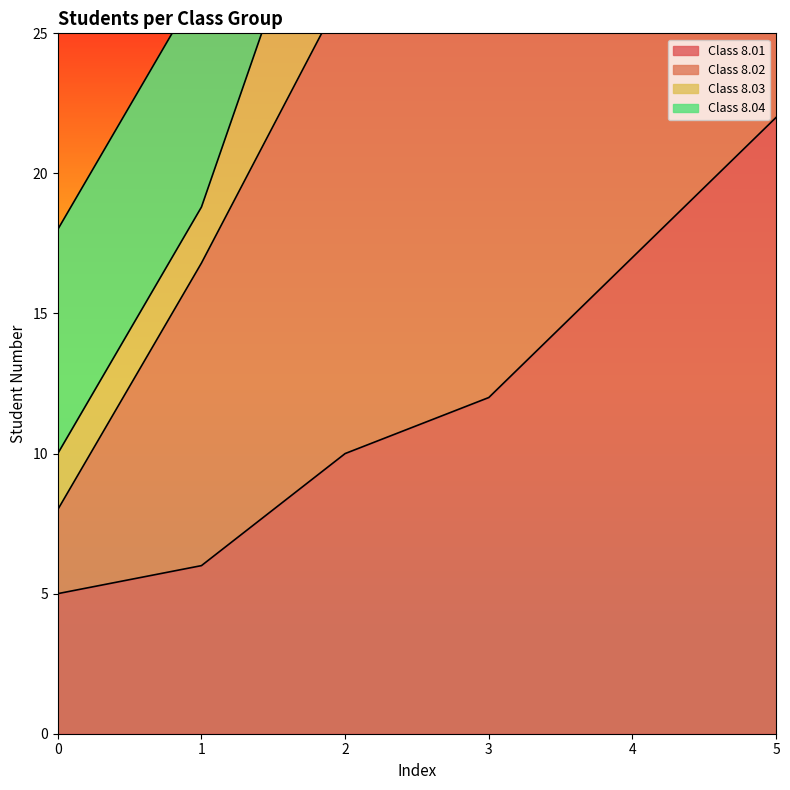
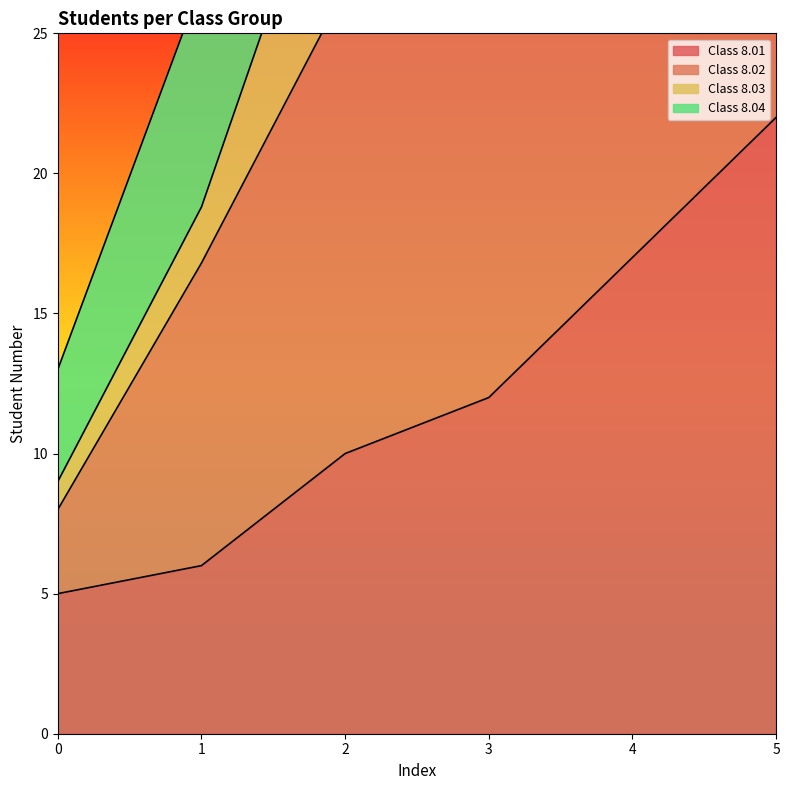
  {
    "Class 8.03": {
-     "0": 2,
+     "0": 1,
      "1": 2
    },
    "Class 8.04": {
-     "0": 8
+     "0": 4
    }
  }
